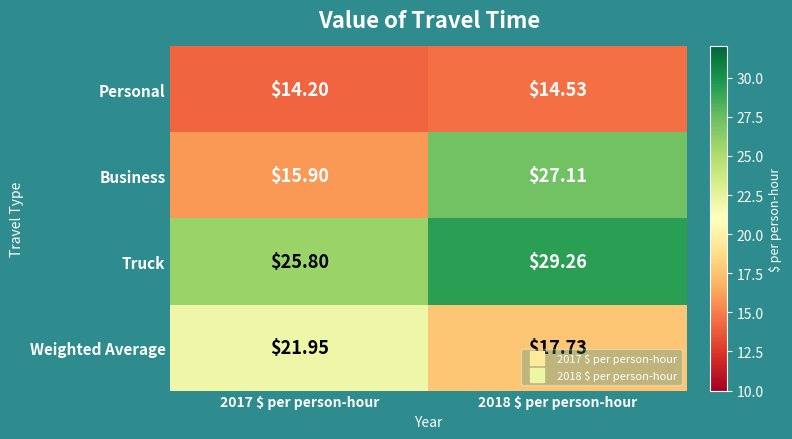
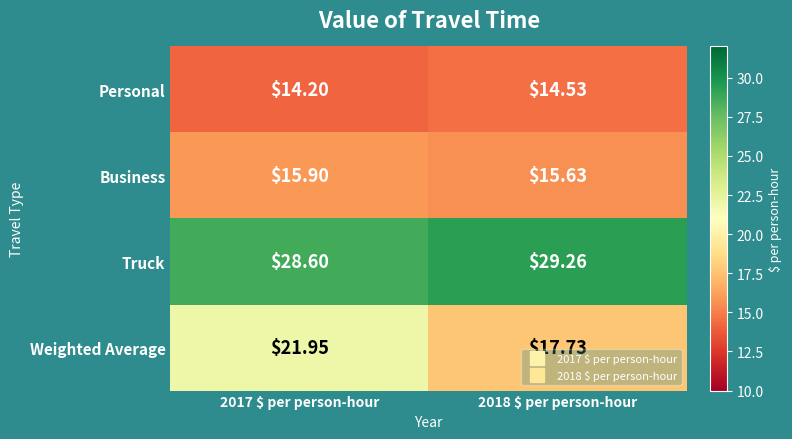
  {
    "Personal": {
      "2017 $ per person-hour": "$14.20",
      "2018 $ per person-hour": "$14.53"
    },
    "Business": {
      "2017 $ per person-hour": "$15.90",
-     "2018 $ per person-hour": "$27.11"
+     "2018 $ per person-hour": "$15.63"
    },
    "Truck": {
-     "2017 $ per person-hour": "$25.80",
+     "2017 $ per person-hour": "$28.60",
      "2018 $ per person-hour": "$29.26"
    },
    "Weighted Average": {
      "2017 $ per person-hour": "$21.95"
    }
  }
